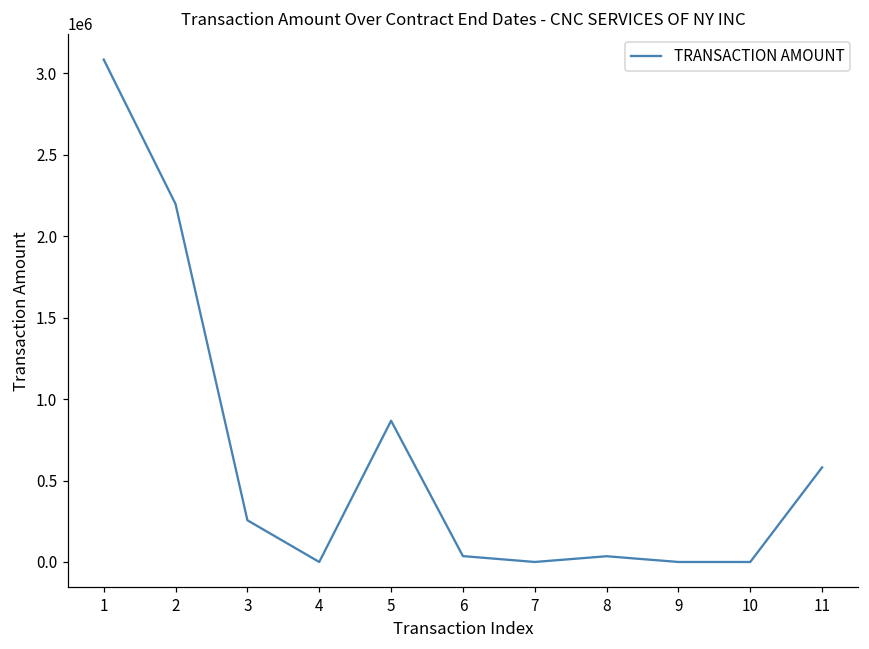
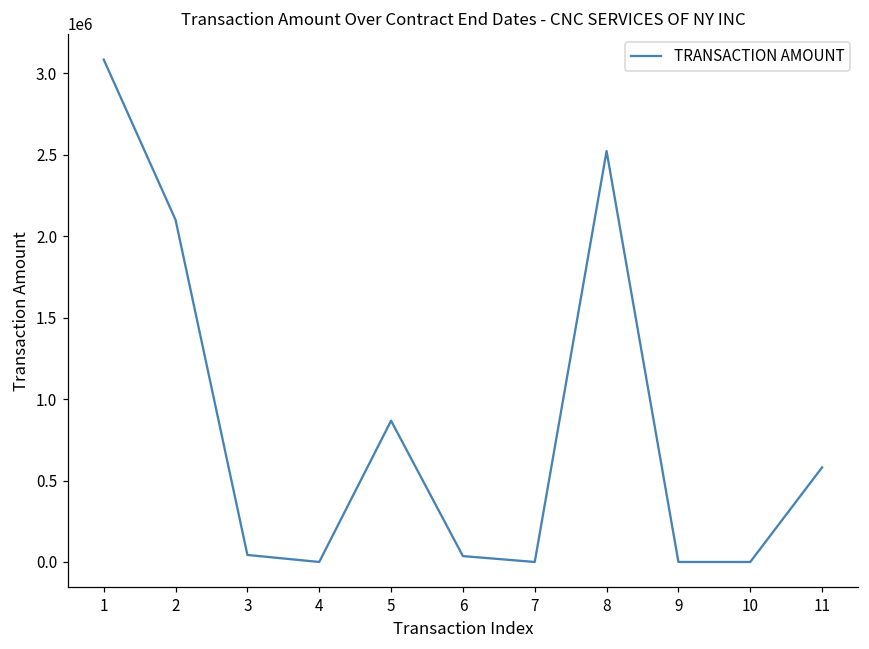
  {
    "1": 3080000,
-   "2": 2200000,
-   "3": 260000,
+   "2": 2100000,
+   "3": 40000,
    "4": 0,
    "5": 870000,
    "6": 40000,
    "7": 0,
-   "8": 40000,
+   "8": 2520000,
    "9": 0,
    "10": 0,
    "11": 580000
  }
